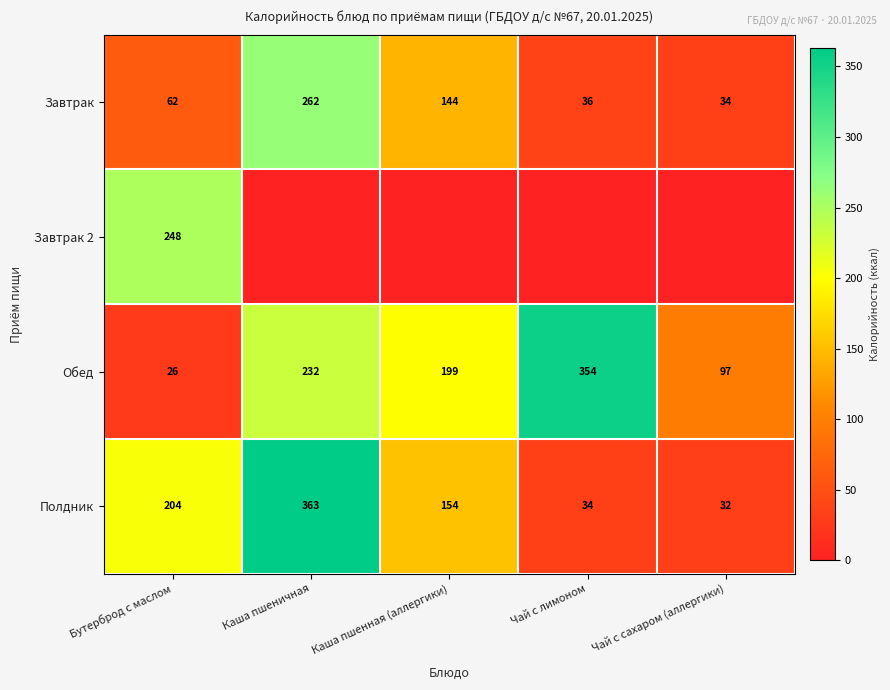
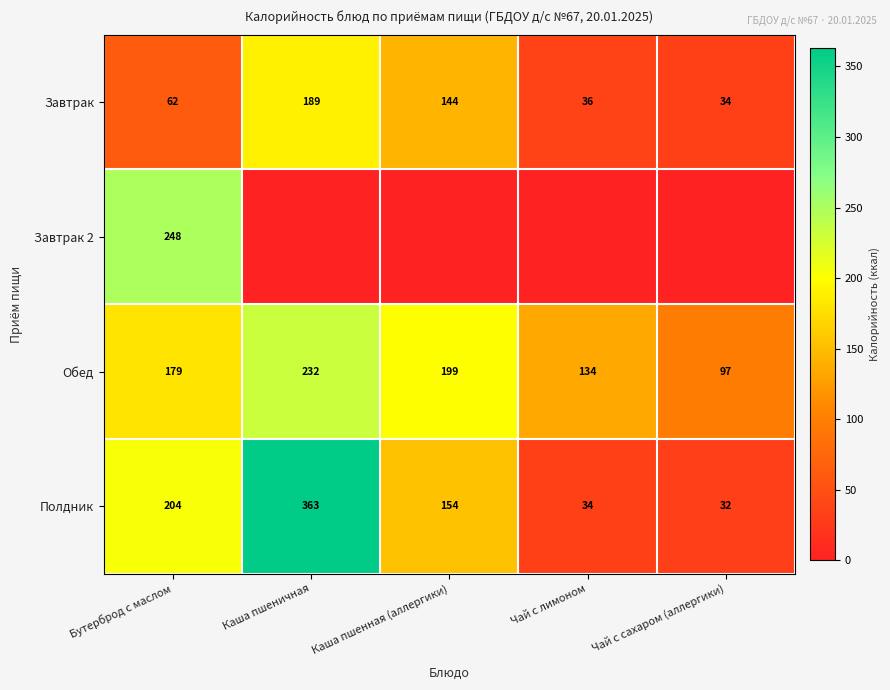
  {
    "Завтрак": {
      "Бутерброд с маслом": 62,
-     "Каша пшеничная": 262,
+     "Каша пшеничная": 189,
      "Каша пшенная (аллергики)": 144,
      "Чай с лимоном": 36,
      "Чай с сахаром (аллергики)": 34
    },
    "Завтрак 2": {
      "Бутерброд с маслом": 248
    },
    "Обед": {
-     "Бутерброд с маслом": 26,
+     "Бутерброд с маслом": 179,
      "Каша пшеничная": 232,
      "Каша пшенная (аллергики)": 199,
-     "Чай с лимоном": 354,
+     "Чай с лимоном": 134,
      "Чай с сахаром (аллергики)": 97
    },
    "Полдник": {
      "Бутерброд с маслом": 204,
      "Каша пшеничная": 363,
      "Каша пшенная (аллергики)": 154,
      "Чай с лимоном": 34,
      "Чай с сахаром (аллергики)": 32
    }
  }
